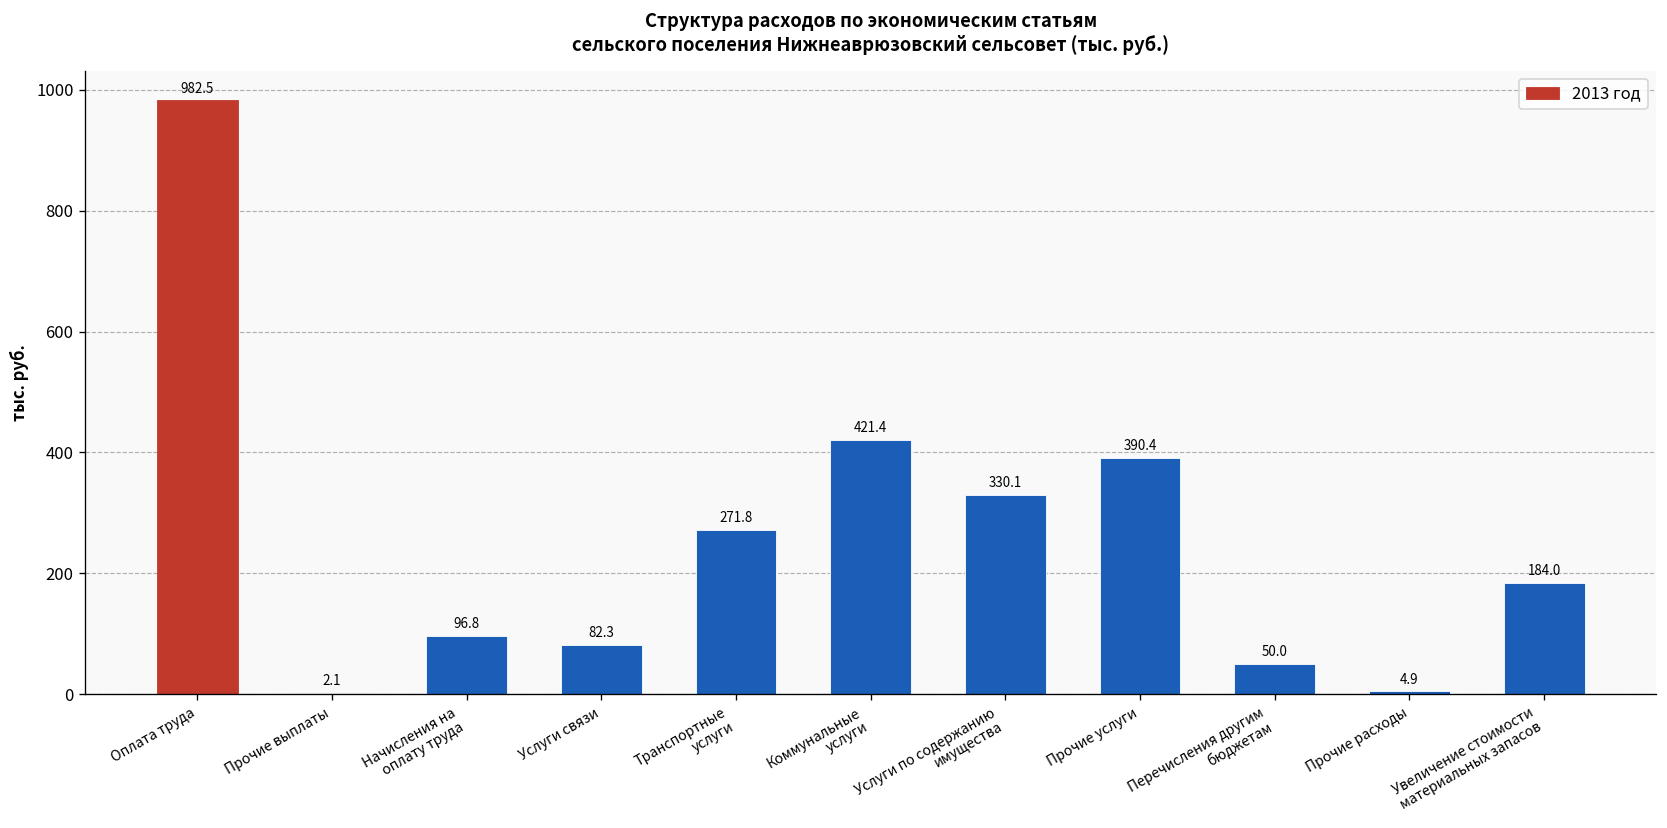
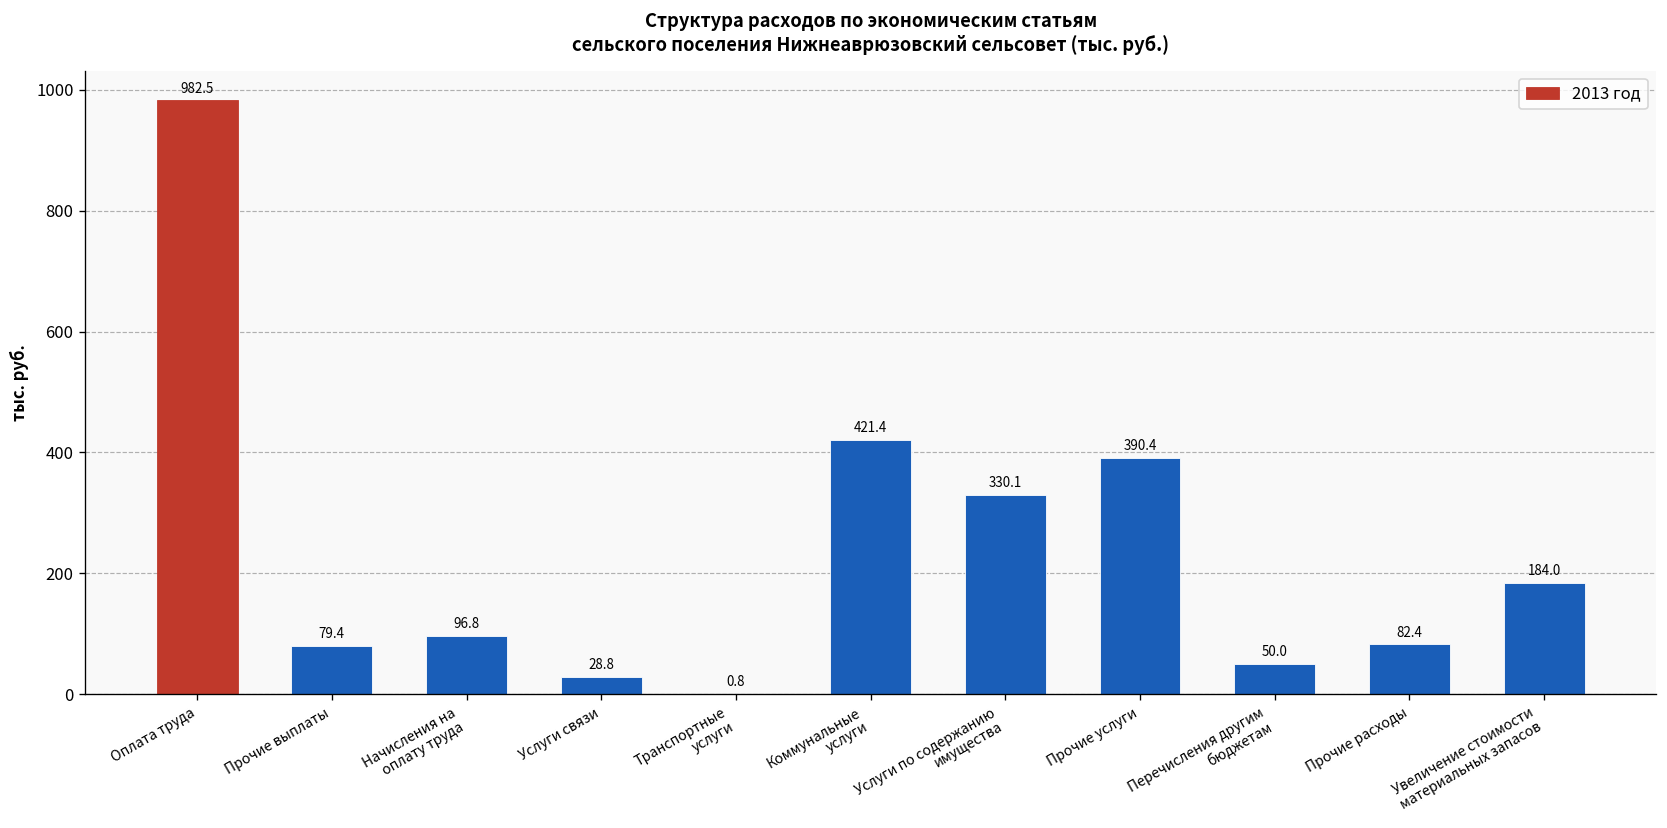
  {
    "Оплата труда": 982.5,
-   "Прочие выплаты": 2.1,
+   "Прочие выплаты": 79.4,
    "Начисления на оплату труда": 96.8,
-   "Услуги связи": 82.3,
-   "Транспортные услуги": 271.8,
+   "Услуги связи": 28.8,
+   "Транспортные услуги": 0.8,
    "Коммунальные услуги": 421.4,
    "Услуги по содержанию имущества": 330.1,
    "Прочие услуги": 390.4,
    "Перечисления другим бюджетам": 50.0,
-   "Прочие расходы": 4.9,
+   "Прочие расходы": 82.4,
    "Увеличение стоимости материальных запасов": 184.0
  }
